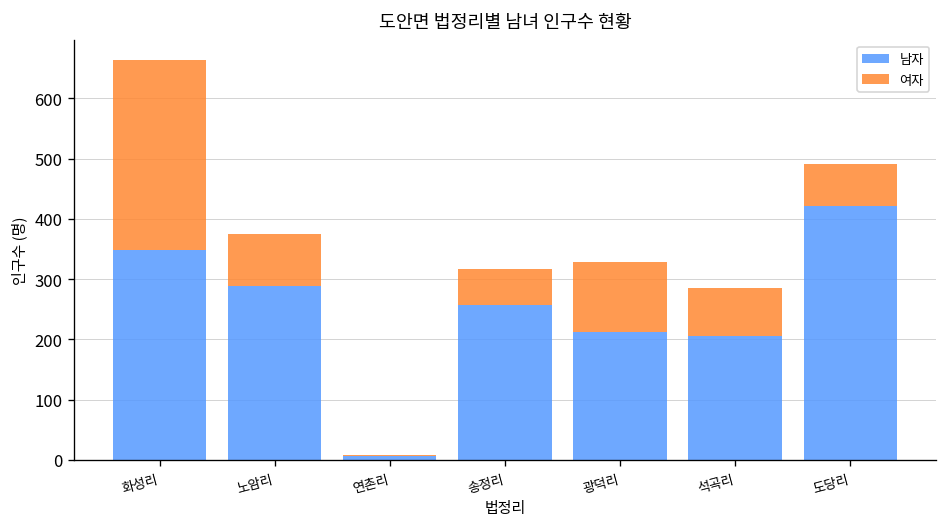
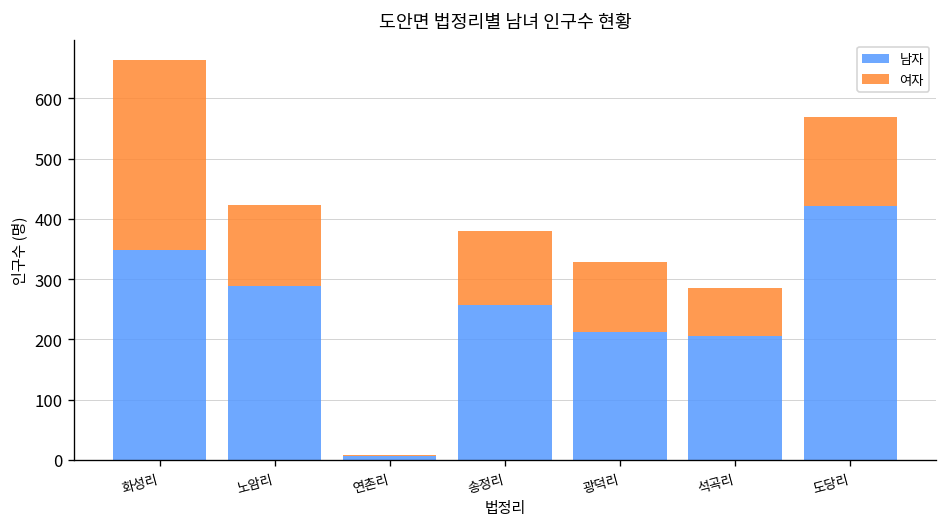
  {
    "남자": {
      "화성리": 350,
      "노암리": 290,
      "연촌리": 10,
      "송정리": 260,
      "광덕리": 210,
      "석곡리": 210,
      "도당리": 420
    },
    "여자": {
      "화성리": 320,
-     "노암리": 90,
-     "송정리": 60,
+     "노암리": 130,
+     "송정리": 120,
      "광덕리": 120,
      "석곡리": 80,
-     "도당리": 70
+     "도당리": 150
    }
  }
